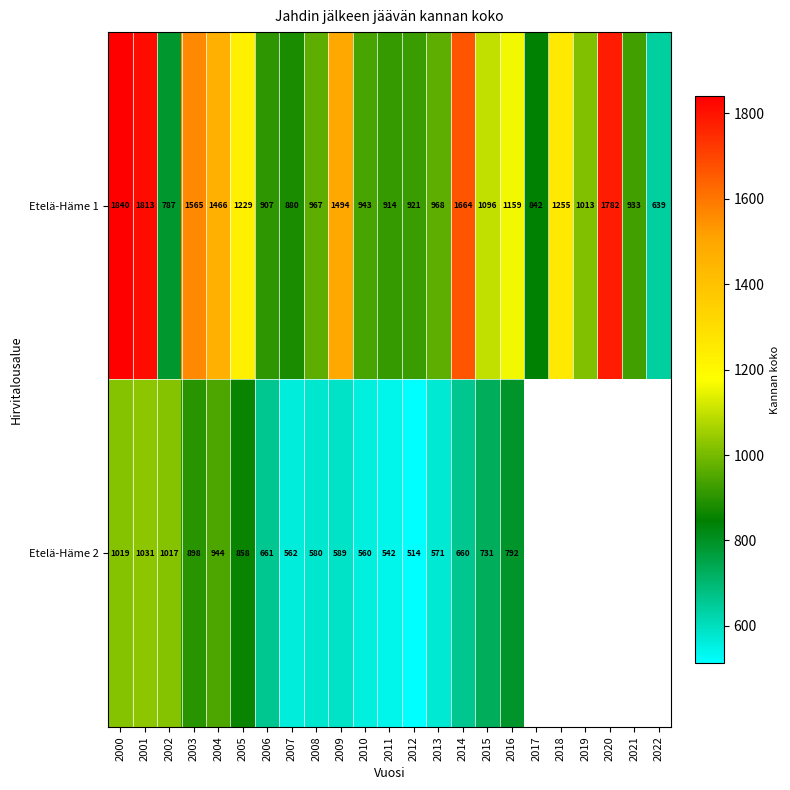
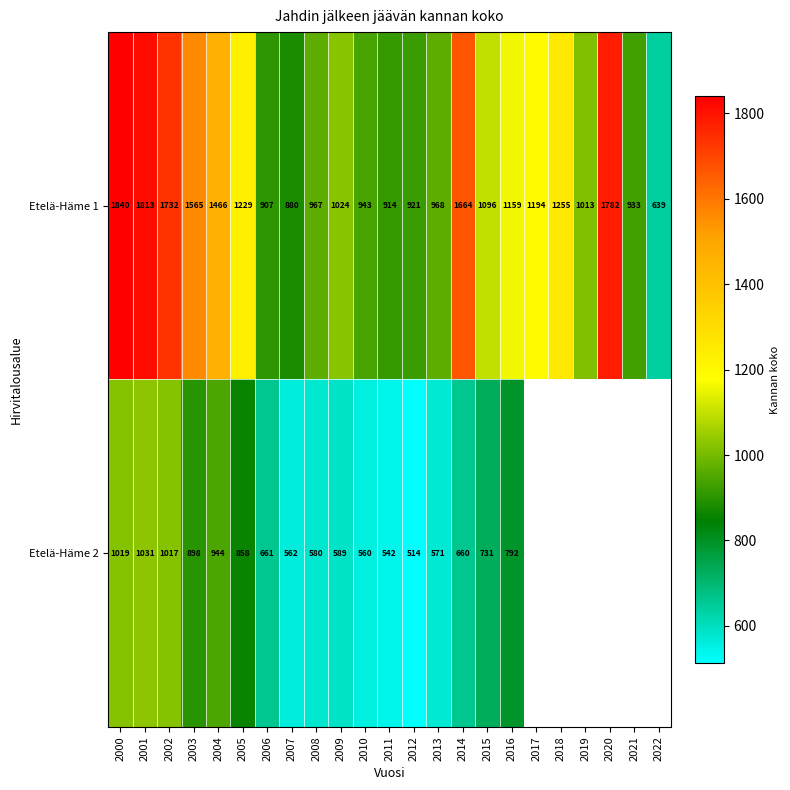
  {
    "Etelä-Häme 1": {
      "2000": 1840,
      "2001": 1813,
-     "2002": 787,
+     "2002": 1732,
      "2003": 1565,
      "2004": 1466,
      "2005": 1229,
      "2006": 907,
      "2007": 880,
      "2008": 967,
-     "2009": 1494,
+     "2009": 1024,
      "2010": 943,
      "2011": 914,
      "2012": 921,
      "2013": 968,
      "2014": 1664,
      "2015": 1096,
      "2016": 1159,
-     "2017": 842,
+     "2017": 1194,
      "2018": 1255,
      "2019": 1013,
      "2020": 1782,
      "2021": 933,
      "2022": 639
    },
    "Etelä-Häme 2": {
      "2000": 1019,
      "2001": 1031,
      "2002": 1017,
      "2003": 898,
      "2004": 944,
      "2005": 858,
      "2006": 661,
      "2007": 562,
      "2008": 580,
      "2009": 589,
      "2010": 560,
      "2011": 542,
      "2012": 514,
      "2013": 571,
      "2014": 660,
      "2015": 731,
      "2016": 792
    }
  }
